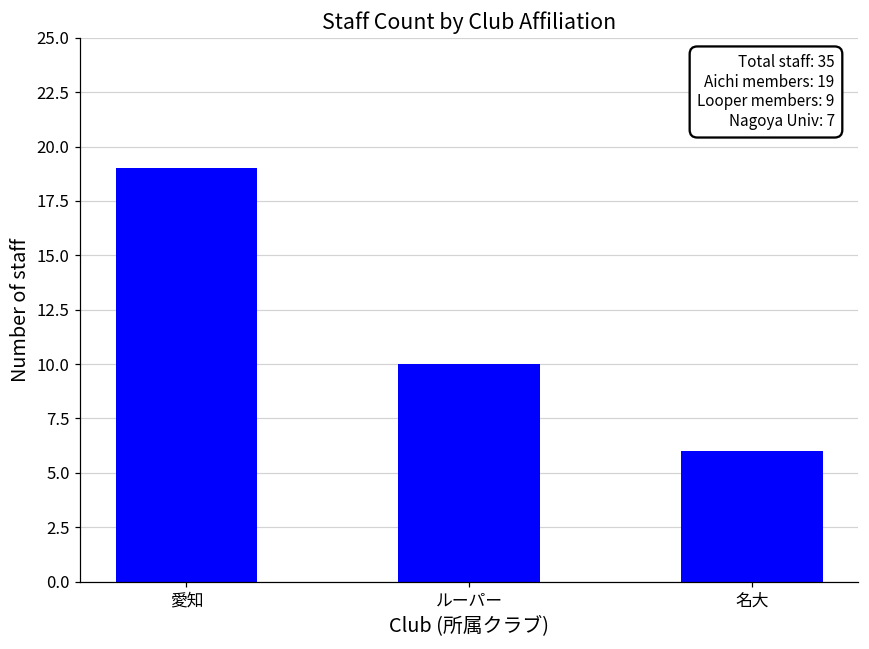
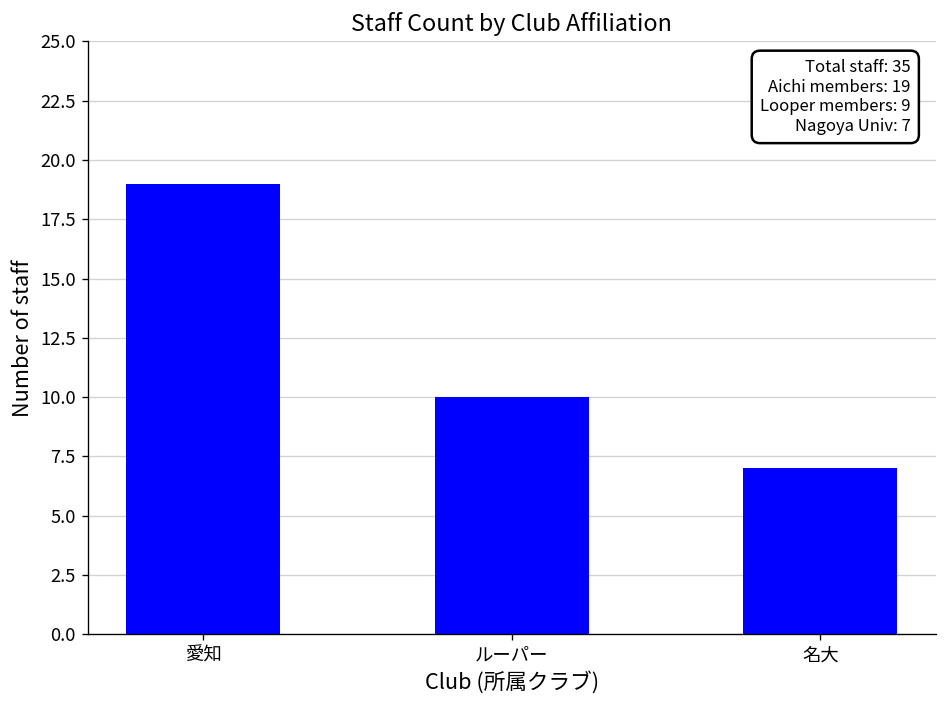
  {
    "愛知": 19,
    "ルーパー": 10,
-   "名大": 6
+   "名大": 7
  }
